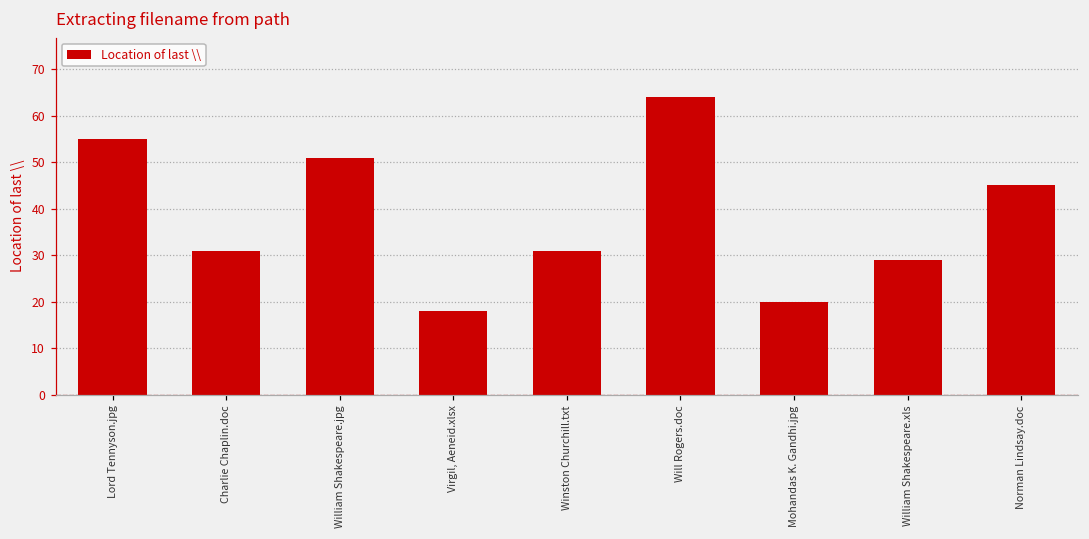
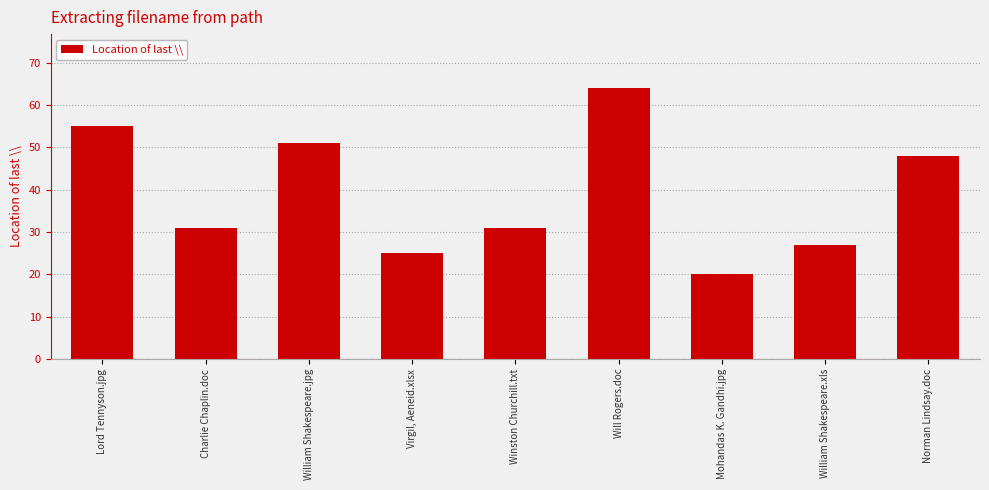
  {
    "Lord Tennyson.jpg": 55,
    "Charlie Chaplin.doc": 31,
    "William Shakespeare.jpg": 51,
-   "Virgil, Aeneid.xlsx": 18,
+   "Virgil, Aeneid.xlsx": 25,
    "Winston Churchill.txt": 31,
    "Will Rogers.doc": 64,
    "Mohandas K. Gandhi.jpg": 20,
-   "William Shakespeare.xls": 29,
-   "Norman Lindsay.doc": 45
+   "William Shakespeare.xls": 27,
+   "Norman Lindsay.doc": 48
  }
